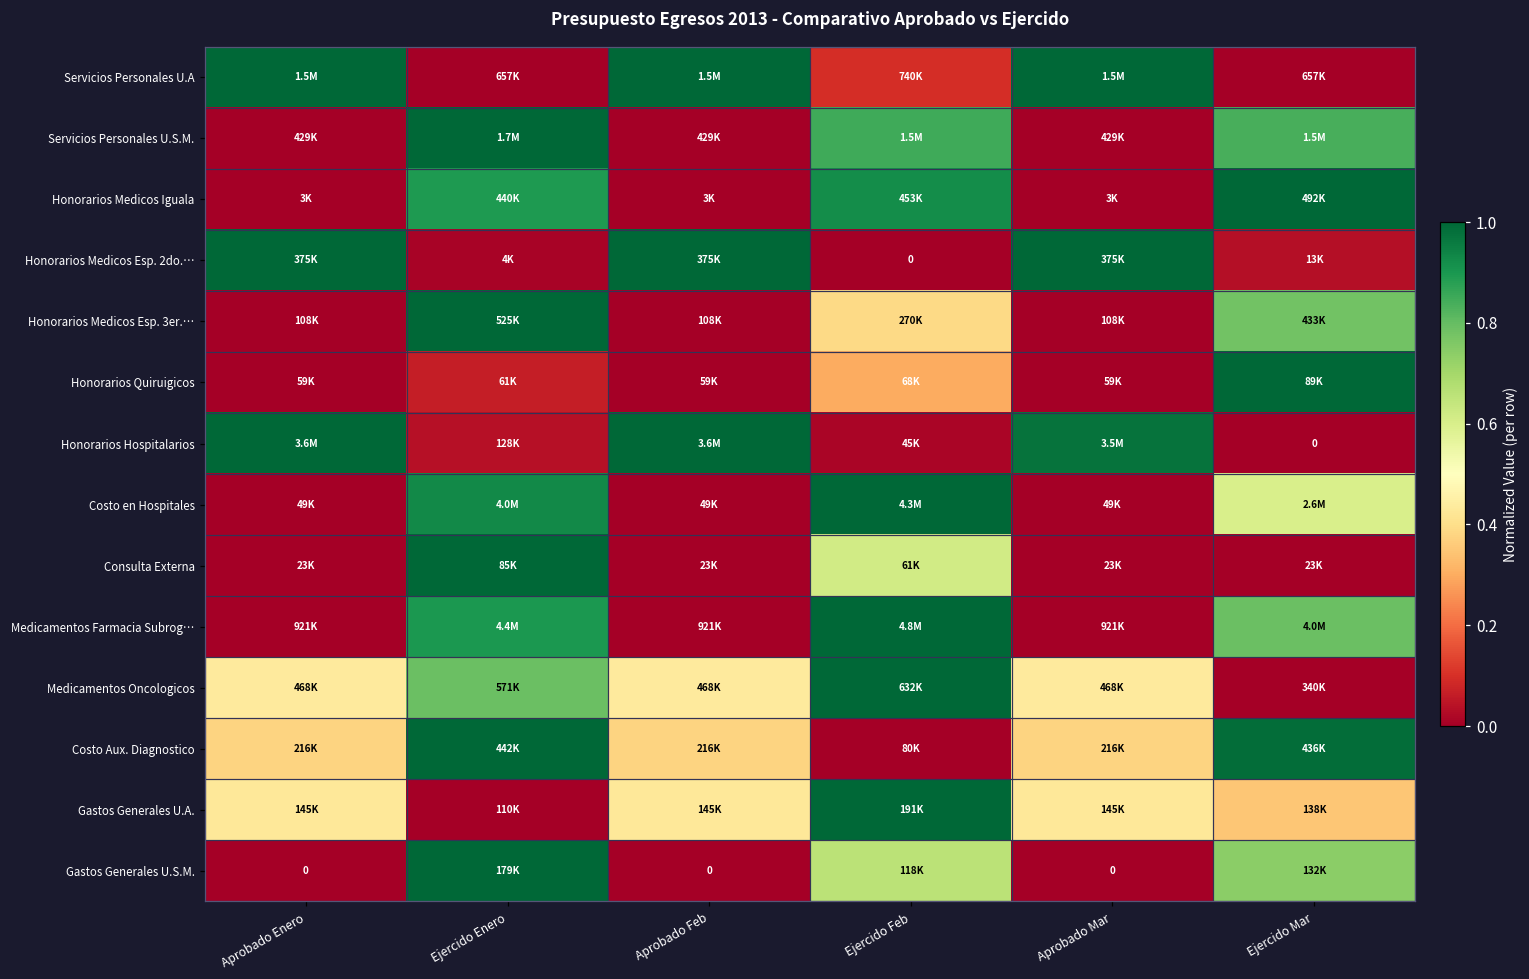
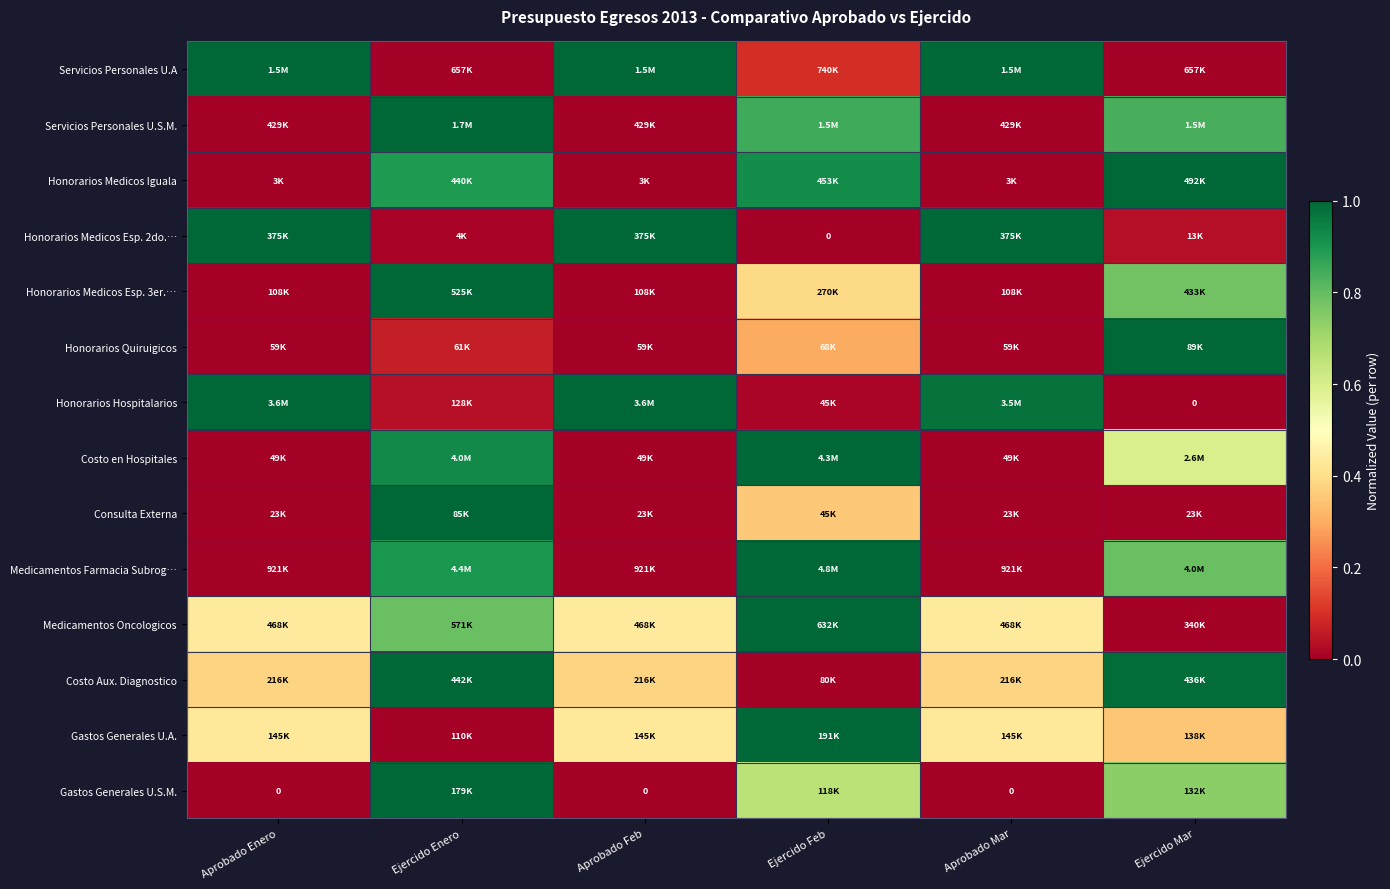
  {
    "Servicios Personales U.A": {
      "Aprobado Enero": "1.5M",
      "Ejercido Enero": "657K",
      "Aprobado Feb": "1.5M",
      "Ejercido Feb": "740K",
      "Aprobado Mar": "1.5M",
      "Ejercido Mar": "657K"
    },
    "Servicios Personales U.S.M.": {
      "Aprobado Enero": "429K",
      "Ejercido Enero": "1.7M",
      "Aprobado Feb": "429K",
      "Ejercido Feb": "1.5M",
      "Aprobado Mar": "429K",
      "Ejercido Mar": "1.5M"
    },
    "Honorarios Medicos Iguala": {
      "Aprobado Enero": "3K",
      "Ejercido Enero": "440K",
      "Aprobado Feb": "3K",
      "Ejercido Feb": "453K",
      "Aprobado Mar": "3K",
      "Ejercido Mar": "492K"
    },
    "Honorarios Medicos Esp. 2do.…": {
      "Aprobado Enero": "375K",
      "Ejercido Enero": "4K",
      "Aprobado Feb": "375K",
      "Ejercido Feb": "0",
      "Aprobado Mar": "375K",
      "Ejercido Mar": "13K"
    },
    "Honorarios Medicos Esp. 3er.…": {
      "Aprobado Enero": "108K",
      "Ejercido Enero": "525K",
      "Aprobado Feb": "108K",
      "Ejercido Feb": "270K",
      "Aprobado Mar": "108K",
      "Ejercido Mar": "433K"
    },
    "Honorarios Quiruigicos": {
      "Aprobado Enero": "59K",
      "Ejercido Enero": "61K",
      "Aprobado Feb": "59K",
      "Ejercido Feb": "68K",
      "Aprobado Mar": "59K",
      "Ejercido Mar": "89K"
    },
    "Honorarios Hospitalarios": {
      "Aprobado Enero": "3.6M",
      "Ejercido Enero": "128K",
      "Aprobado Feb": "3.6M",
      "Ejercido Feb": "45K",
      "Aprobado Mar": "3.5M",
      "Ejercido Mar": "0"
    },
    "Costo en Hospitales": {
      "Aprobado Enero": "49K",
      "Ejercido Enero": "4.0M",
      "Aprobado Feb": "49K",
      "Ejercido Feb": "4.3M",
      "Aprobado Mar": "49K",
      "Ejercido Mar": "2.6M"
    },
    "Consulta Externa": {
      "Aprobado Enero": "23K",
      "Ejercido Enero": "85K",
      "Aprobado Feb": "23K",
-     "Ejercido Feb": "61K",
+     "Ejercido Feb": "45K",
      "Aprobado Mar": "23K",
      "Ejercido Mar": "23K"
    },
    "Medicamentos Farmacia Subrog…": {
      "Aprobado Enero": "921K",
      "Ejercido Enero": "4.4M",
      "Aprobado Feb": "921K",
      "Ejercido Feb": "4.8M",
      "Aprobado Mar": "921K",
      "Ejercido Mar": "4.0M"
    },
    "Medicamentos Oncologicos": {
      "Aprobado Enero": "468K",
      "Ejercido Enero": "571K",
      "Aprobado Feb": "468K",
      "Ejercido Feb": "632K",
      "Aprobado Mar": "468K",
      "Ejercido Mar": "340K"
    },
    "Costo Aux. Diagnostico": {
      "Aprobado Enero": "216K",
      "Ejercido Enero": "442K",
      "Aprobado Feb": "216K",
      "Ejercido Feb": "80K",
      "Aprobado Mar": "216K",
      "Ejercido Mar": "436K"
    },
    "Gastos Generales U.A.": {
      "Aprobado Enero": "145K",
      "Ejercido Enero": "110K",
      "Aprobado Feb": "145K",
      "Ejercido Feb": "191K",
      "Aprobado Mar": "145K",
      "Ejercido Mar": "138K"
    },
    "Gastos Generales U.S.M.": {
      "Aprobado Enero": "0",
      "Ejercido Enero": "179K",
      "Aprobado Feb": "0",
      "Ejercido Feb": "118K",
      "Aprobado Mar": "0",
      "Ejercido Mar": "132K"
    }
  }
